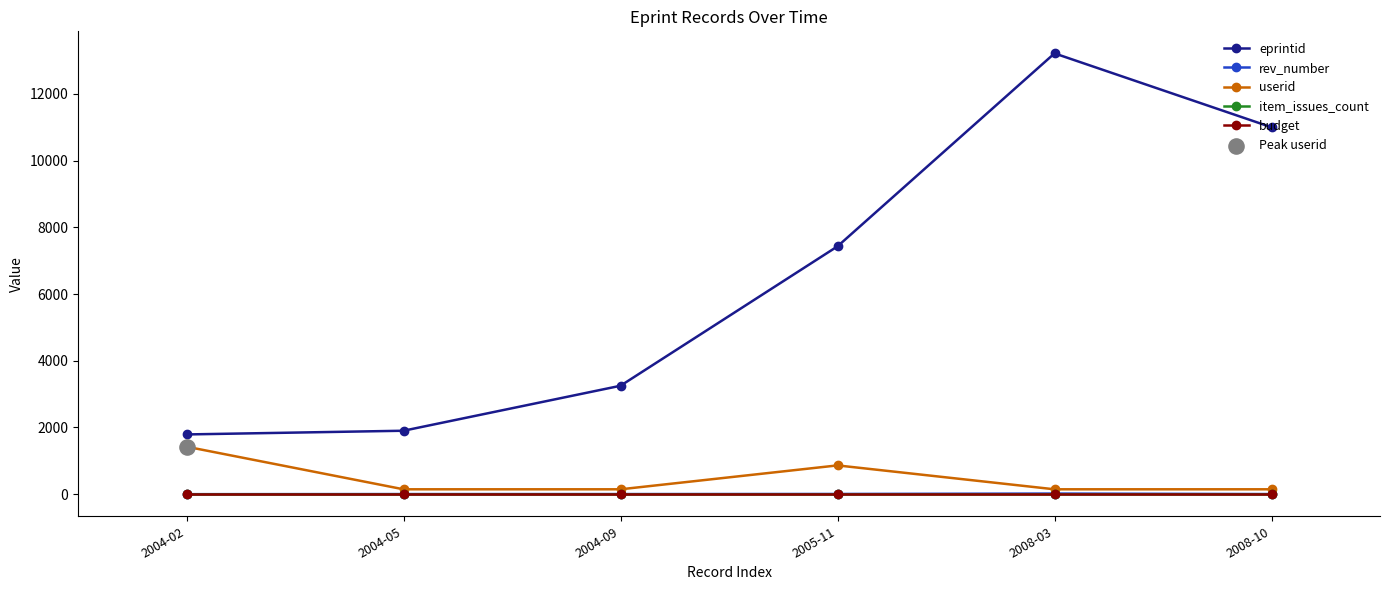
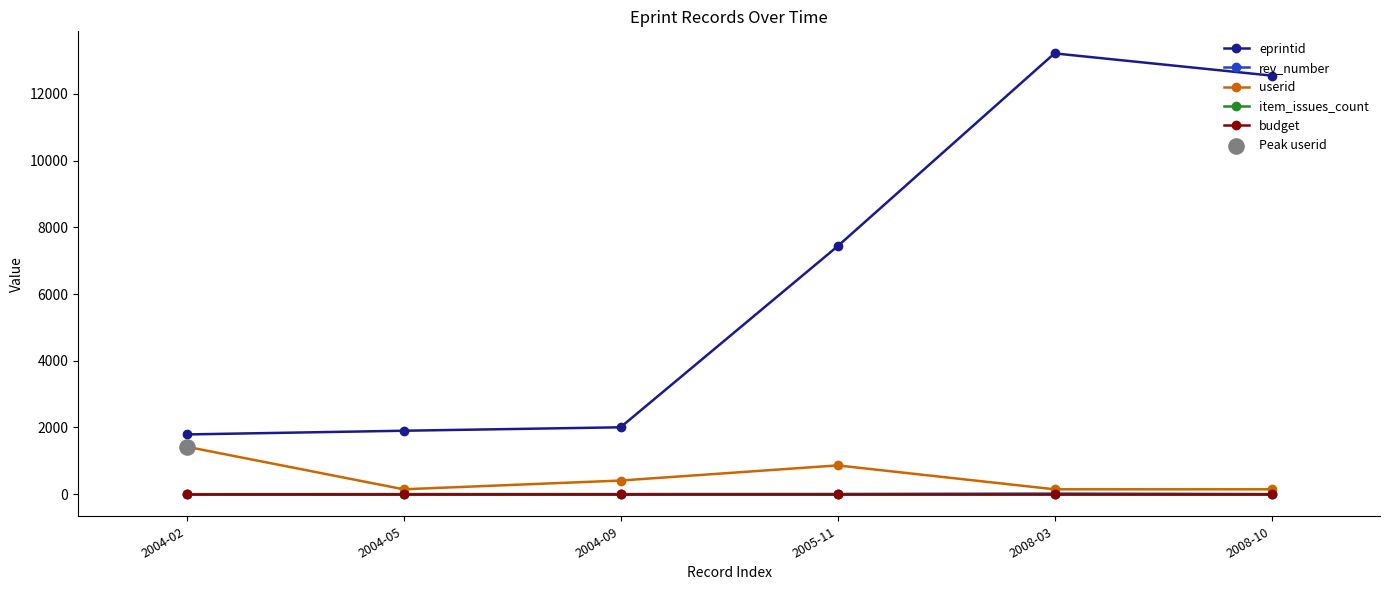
  {
    "eprintid": {
      "2004-02": 1800,
      "2004-05": 1900,
-     "2004-09": 3300,
+     "2004-09": 2000,
      "2005-11": 7400,
      "2008-03": 13200,
-     "2008-10": 11000
+     "2008-10": 12500
    },
    "budget": {
      "2004-02": 0,
      "2004-05": 0,
      "2004-09": 0,
      "2005-11": 0,
      "2008-03": 0,
      "2008-10": 0
    },
    "userid": {
      "2004-05": 100,
-     "2004-09": 100,
+     "2004-09": 400,
      "2005-11": 900,
      "2008-03": 100,
      "2008-10": 100
    }
  }
